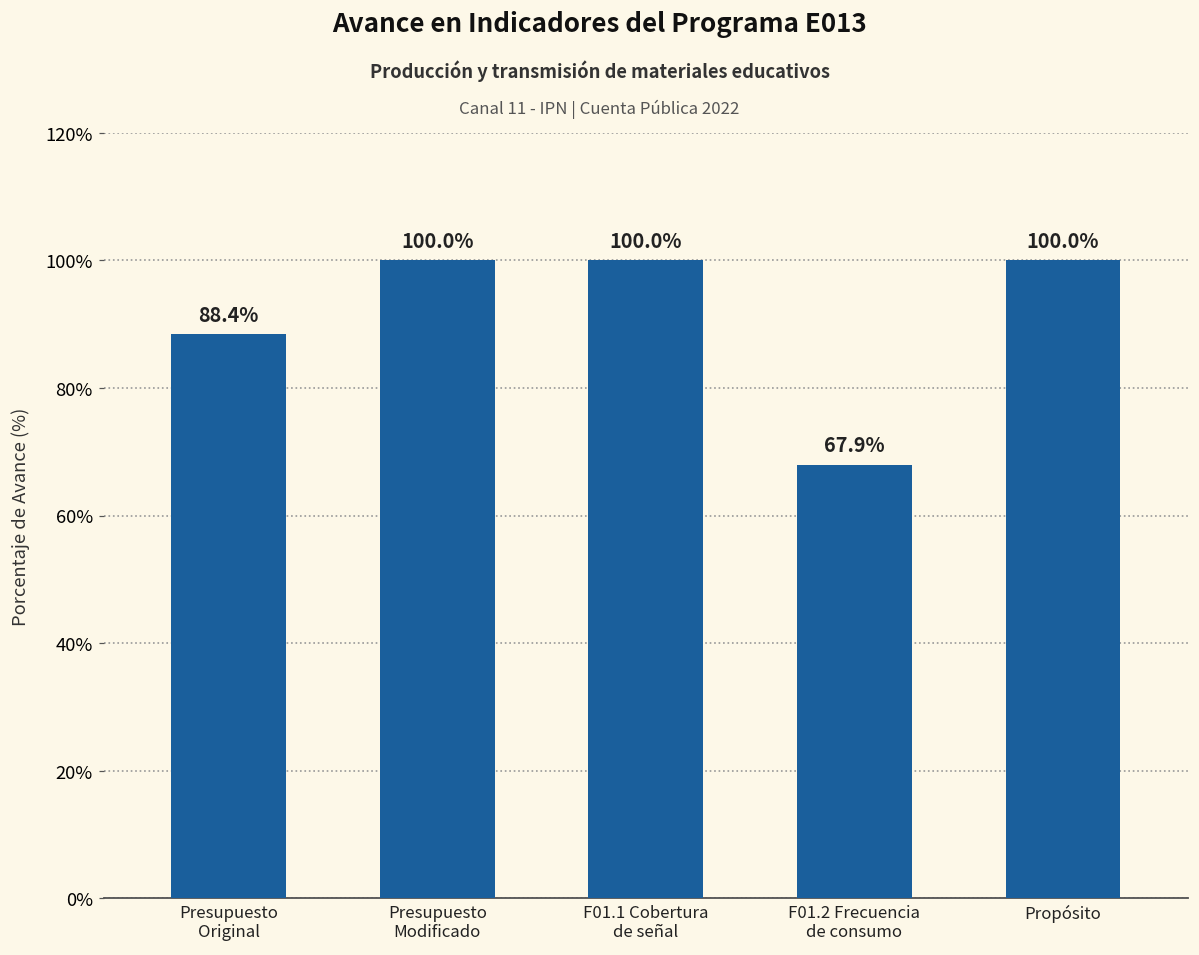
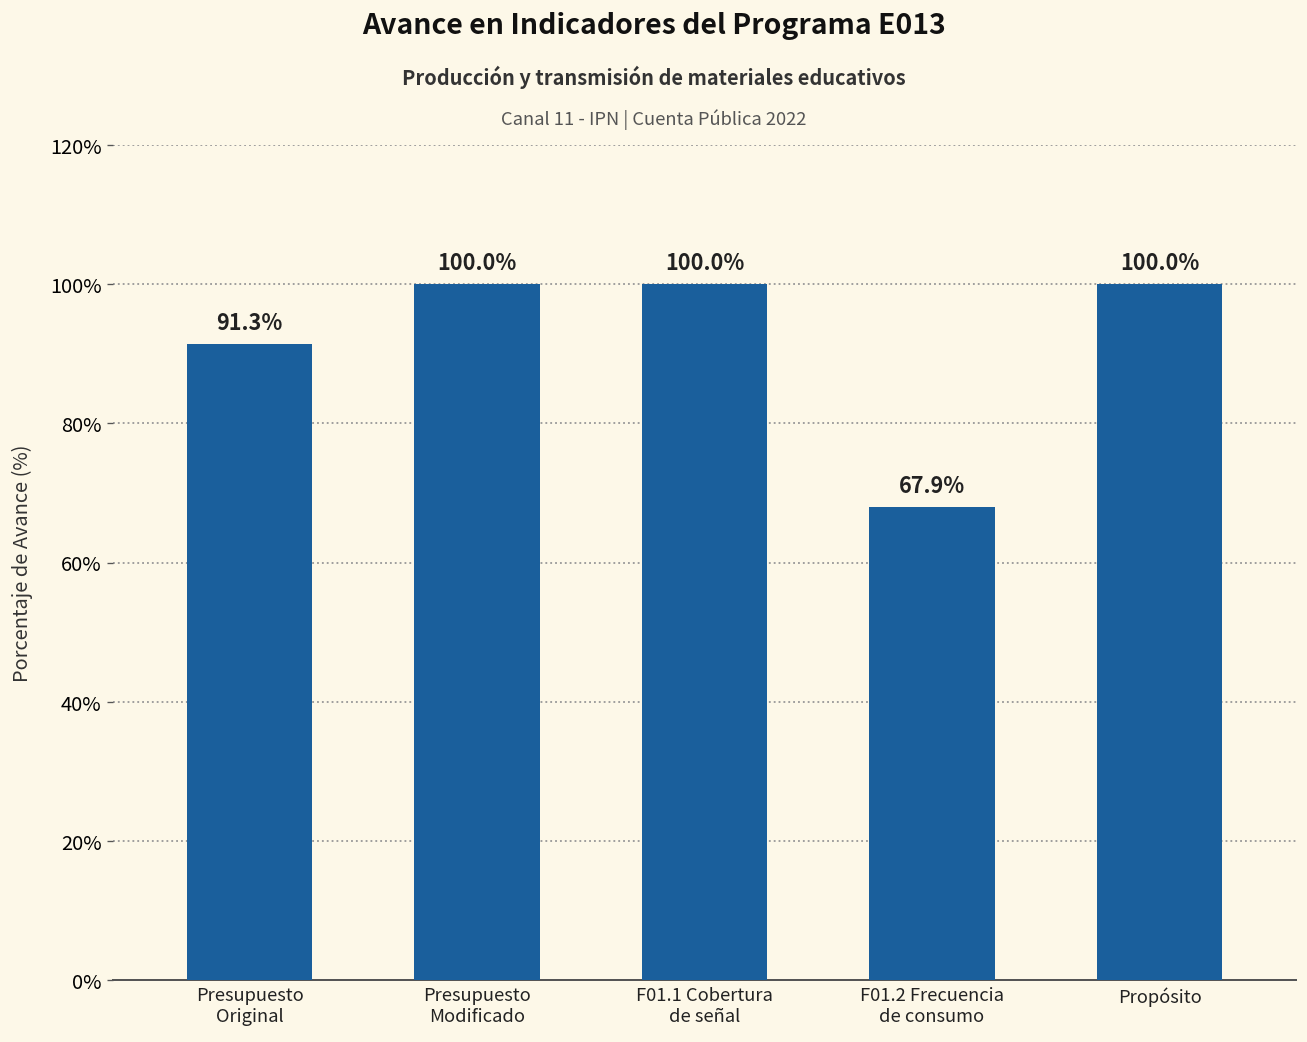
  {
-   "Presupuesto Original": "88.4%",
+   "Presupuesto Original": "91.3%",
    "Presupuesto Modificado": "100.0%",
    "F01.1 Cobertura de señal": "100.0%",
    "F01.2 Frecuencia de consumo": "67.9%",
    "Propósito": "100.0%"
  }
